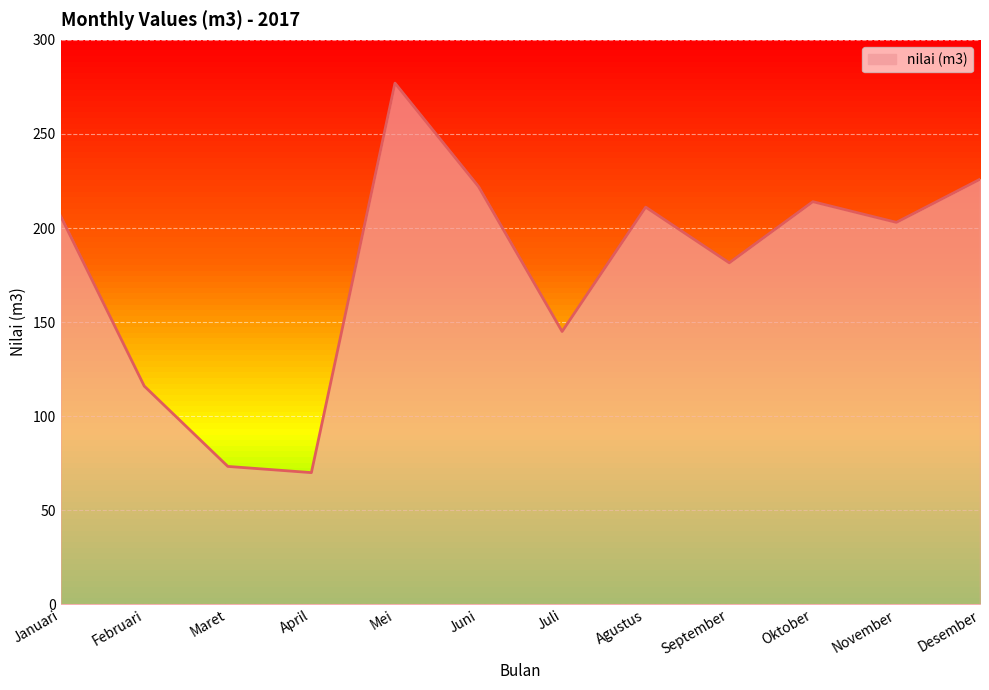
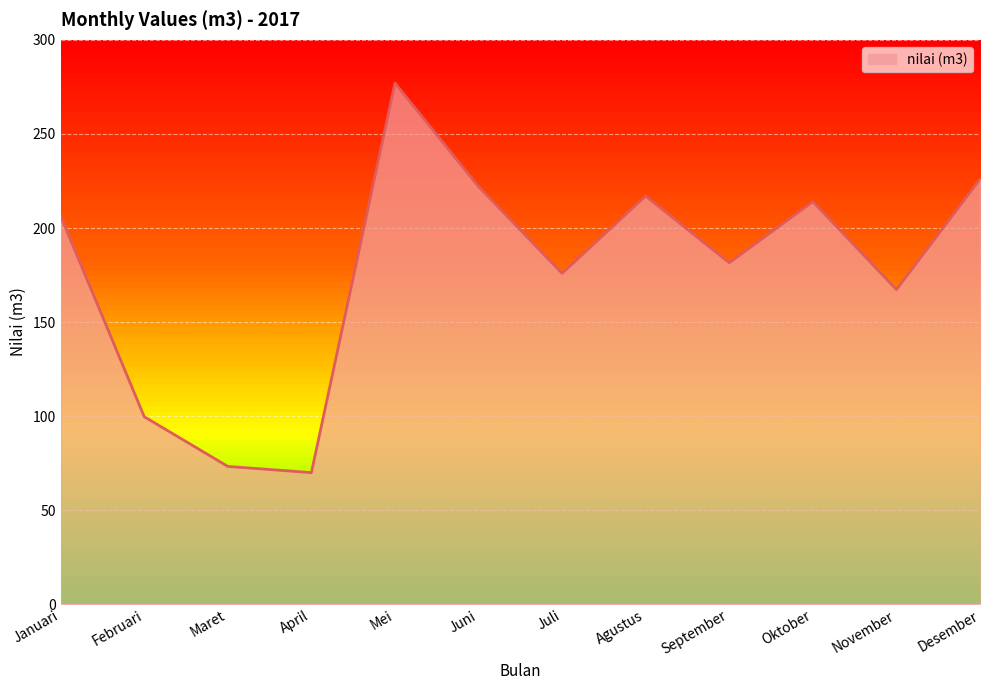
  {
    "Januari": 206,
-   "Februari": 116,
+   "Februari": 100,
    "Maret": 73,
    "April": 70,
    "Mei": 277,
    "Juni": 222,
-   "Juli": 145,
-   "Agustus": 211,
+   "Juli": 176,
+   "Agustus": 217,
    "September": 182,
    "Oktober": 214,
-   "November": 203,
+   "November": 167,
    "Desember": 226
  }
